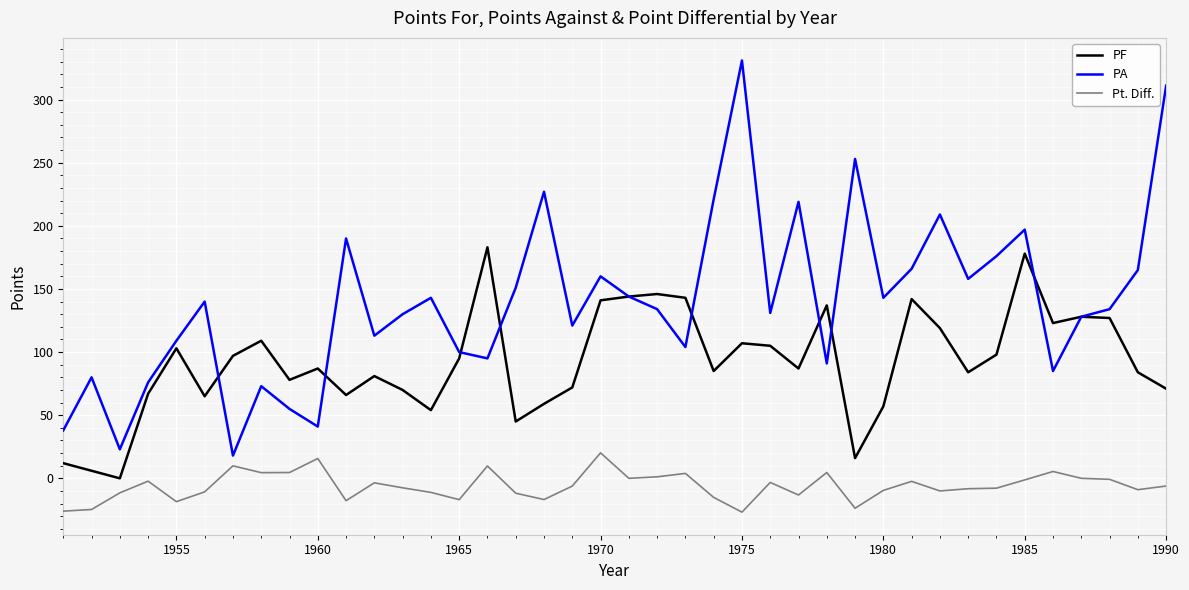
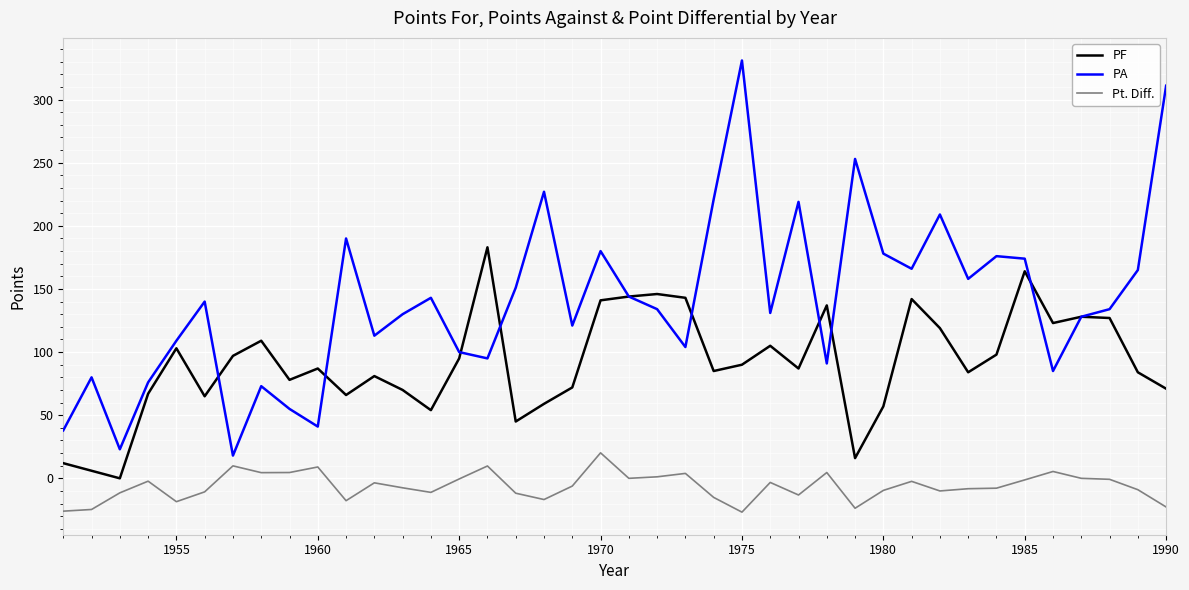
  {
    "PF": {
      "1955": 103,
      "1960": 87,
      "1965": 95,
      "1970": 141,
-     "1975": 107,
+     "1975": 90,
      "1980": 57,
-     "1985": 178,
+     "1985": 164,
      "1990": 71
    },
    "PA": {
      "1955": 109,
      "1960": 41,
      "1965": 100,
-     "1970": 160,
+     "1970": 180,
      "1975": 331,
-     "1980": 143,
-     "1985": 197,
+     "1980": 178,
+     "1985": 174,
      "1990": 311
    },
    "Pt. Diff.": {
      "1955": -19,
-     "1960": 16,
-     "1965": -17,
+     "1960": 9,
+     "1965": -1,
      "1970": 20,
      "1975": -27,
      "1980": -10,
      "1985": -1,
-     "1990": -6
+     "1990": -23
    }
  }
